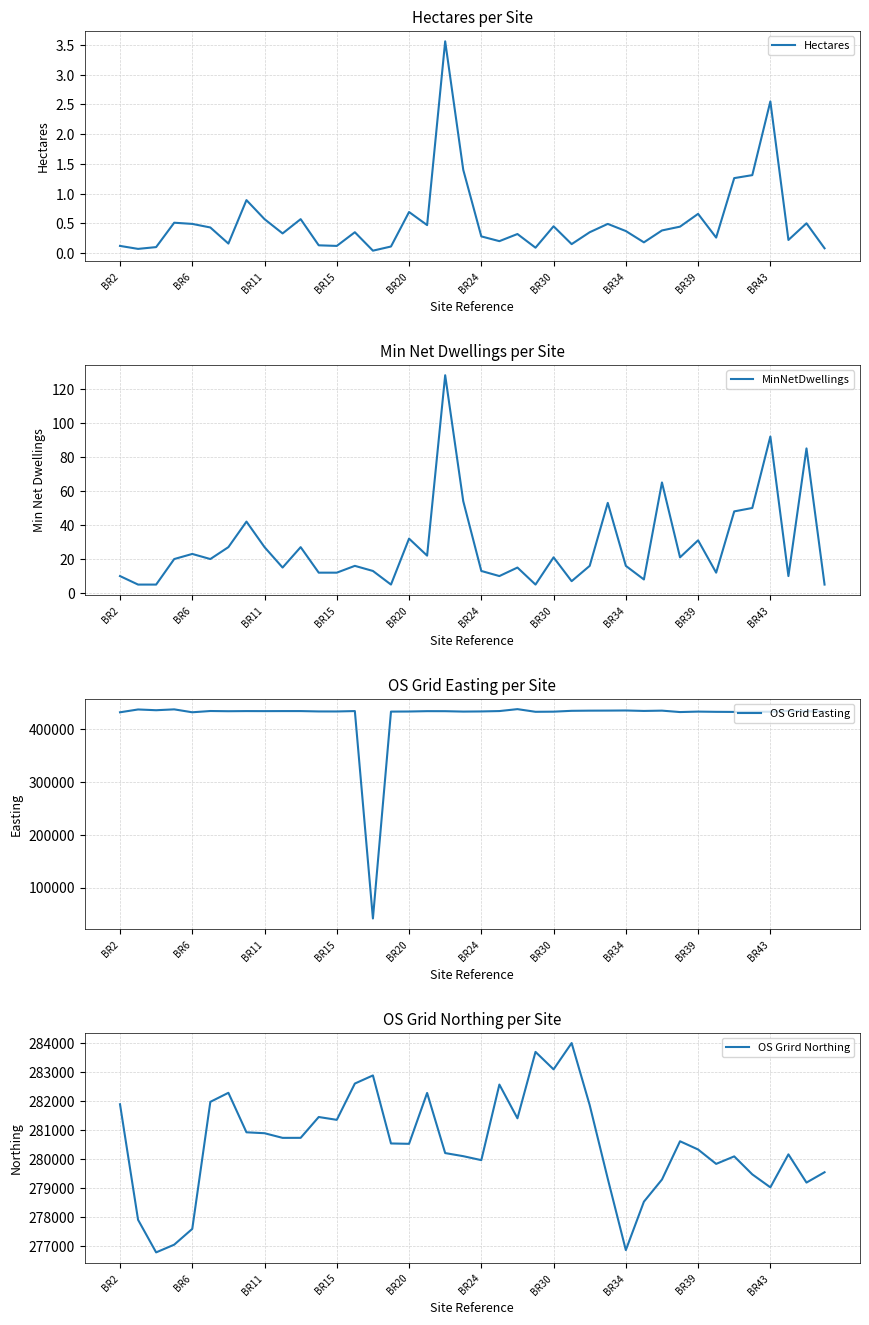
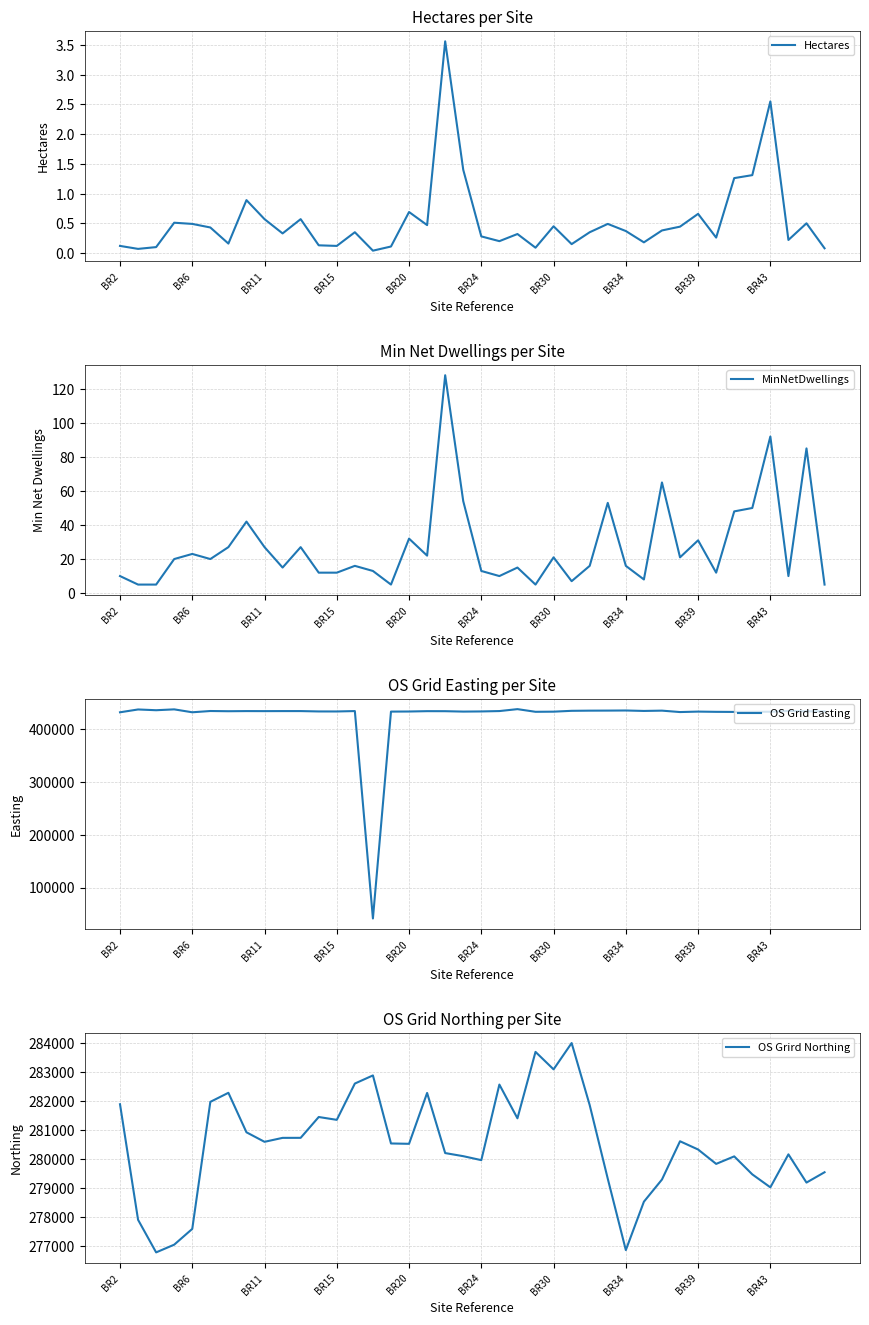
  {
    "Hectares per Site": {
      "BR2": 0.1,
      "BR6": 0.5,
      "BR11": 0.6,
      "BR15": 0.1,
      "BR20": 0.7,
      "BR24": 0.3,
      "BR30": 0.5,
      "BR34": 0.4,
      "BR39": 0.7,
      "BR43": 2.6
    },
    "Min Net Dwellings per Site": {
      "BR2": 10,
      "BR6": 23,
      "BR11": 27,
      "BR15": 12,
      "BR20": 32,
      "BR24": 13,
      "BR30": 21,
      "BR34": 16,
      "BR39": 31,
      "BR43": 92
    },
    "OS Grid Easting per Site": {
      "BR2": 430000,
      "BR6": 430000,
      "BR11": 430000,
      "BR15": 430000,
      "BR20": 430000,
      "BR24": 430000,
      "BR30": 430000,
      "BR34": 440000,
      "BR39": 430000
    },
    "OS Grid Northing per Site": {
      "BR2": 281900,
      "BR6": 277600,
-     "BR11": 280900,
+     "BR11": 280600,
      "BR15": 281400,
      "BR20": 280500,
      "BR24": 280000,
      "BR30": 283100,
      "BR34": 276900,
      "BR39": 280300,
      "BR43": 279000
    }
  }
